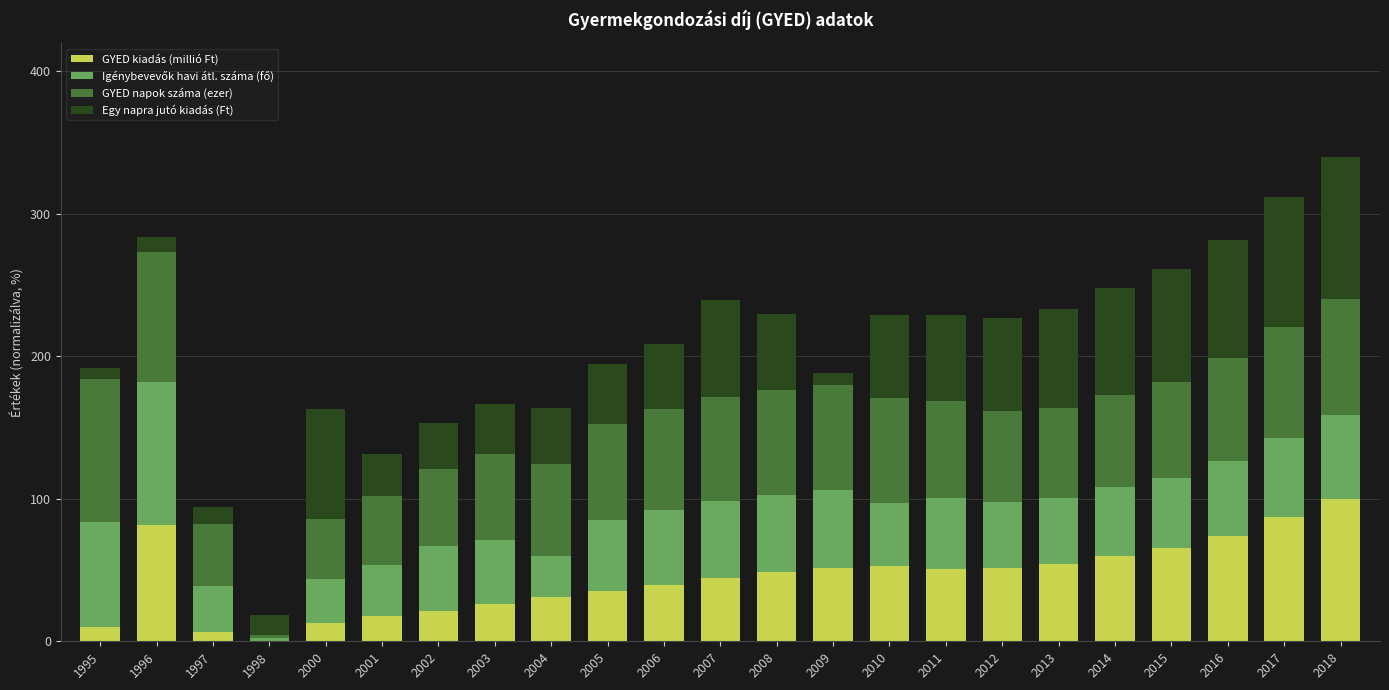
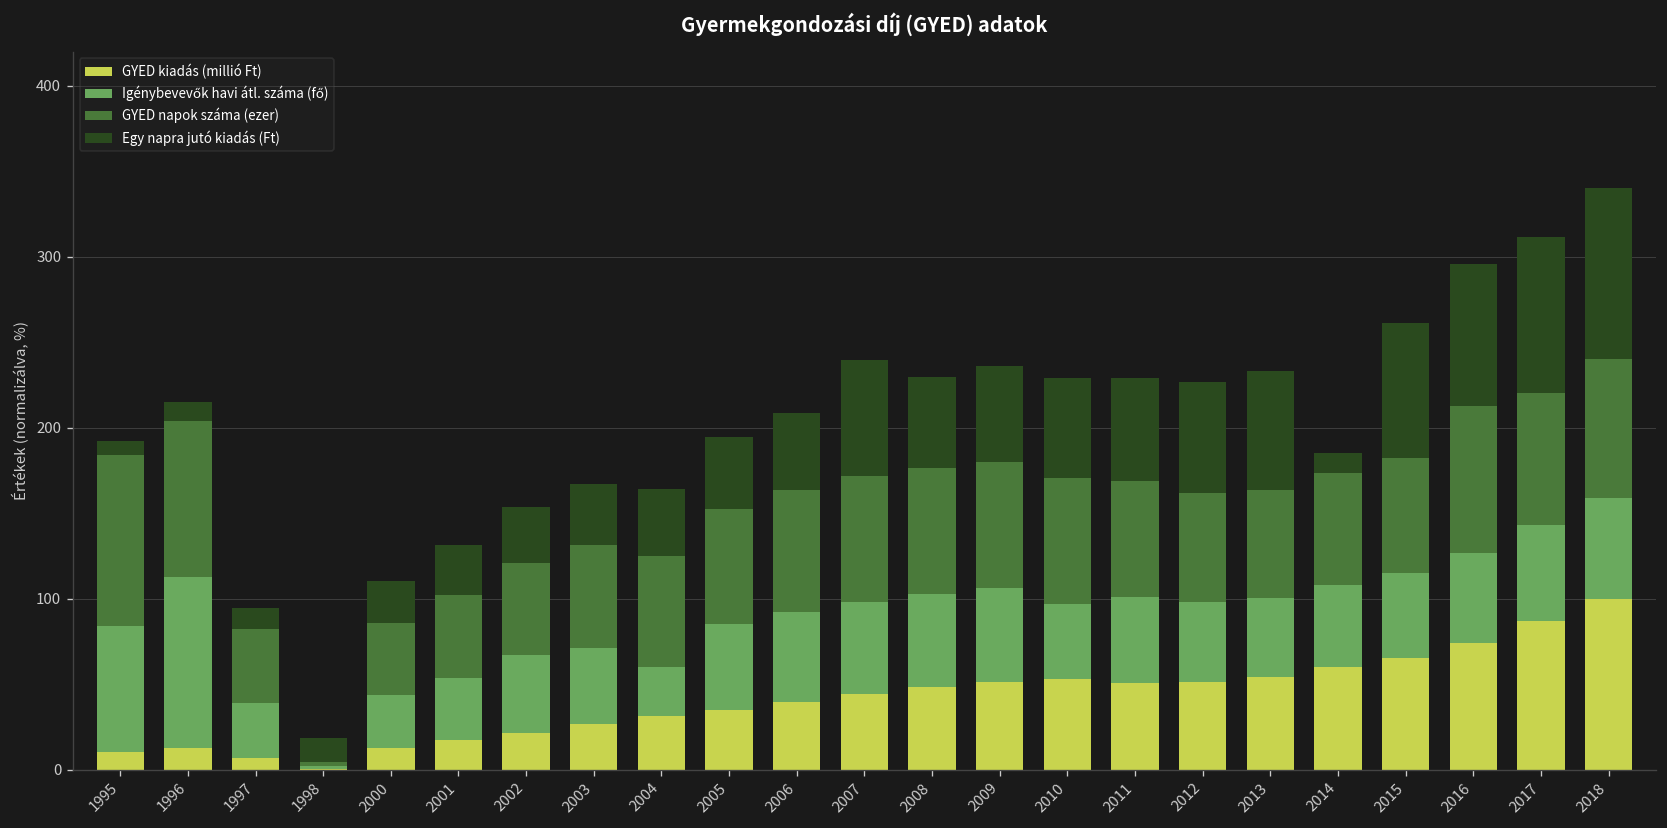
  {
    "GYED kiadás (millió Ft)": {
      "1995": 10,
-     "1996": 82,
+     "1996": 13,
      "1997": 7,
      "2000": 13,
      "2001": 18,
      "2002": 22,
      "2003": 26,
      "2004": 31,
      "2005": 35,
      "2006": 40,
      "2007": 44,
      "2008": 48,
      "2009": 51,
      "2010": 53,
      "2011": 51,
      "2012": 51,
      "2013": 54,
      "2014": 60,
      "2015": 65,
      "2016": 74,
      "2017": 87,
      "2018": 100
    },
    "Igénybevevők havi átl. száma (fő)": {
      "1995": 74,
      "1996": 100,
      "1997": 33,
      "1998": 2,
      "2000": 31,
      "2001": 36,
      "2002": 45,
      "2003": 45,
      "2004": 29,
      "2005": 50,
      "2006": 53,
      "2007": 54,
      "2008": 54,
      "2009": 55,
      "2010": 44,
      "2011": 50,
      "2012": 47,
      "2013": 47,
      "2014": 48,
      "2015": 49,
      "2016": 52,
      "2017": 56,
      "2018": 59
    },
    "GYED napok száma (ezer)": {
      "1995": 100,
      "1996": 91,
      "1997": 43,
      "1998": 2,
      "2000": 42,
      "2001": 49,
      "2002": 54,
      "2003": 60,
      "2004": 65,
      "2005": 67,
      "2006": 71,
      "2007": 73,
      "2008": 74,
      "2009": 74,
      "2010": 74,
      "2011": 68,
      "2012": 64,
      "2013": 63,
      "2014": 65,
      "2015": 67,
-     "2016": 73,
+     "2016": 86,
      "2017": 77,
      "2018": 81
    },
    "Egy napra jutó kiadás (Ft)": {
      "1995": 8,
      "1996": 11,
      "1997": 12,
      "1998": 14,
-     "2000": 77,
+     "2000": 25,
      "2001": 29,
      "2002": 32,
      "2003": 35,
      "2004": 39,
      "2005": 42,
      "2006": 46,
      "2007": 68,
      "2008": 53,
-     "2009": 8,
+     "2009": 56,
      "2010": 58,
      "2011": 60,
      "2012": 65,
      "2013": 70,
-     "2014": 75,
+     "2014": 12,
      "2015": 79,
      "2016": 83,
      "2017": 91,
      "2018": 100
    }
  }
